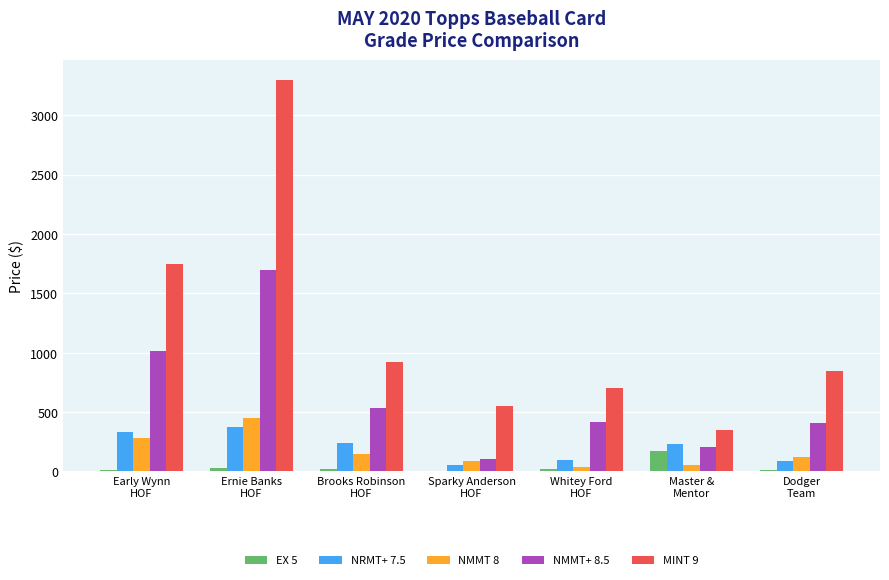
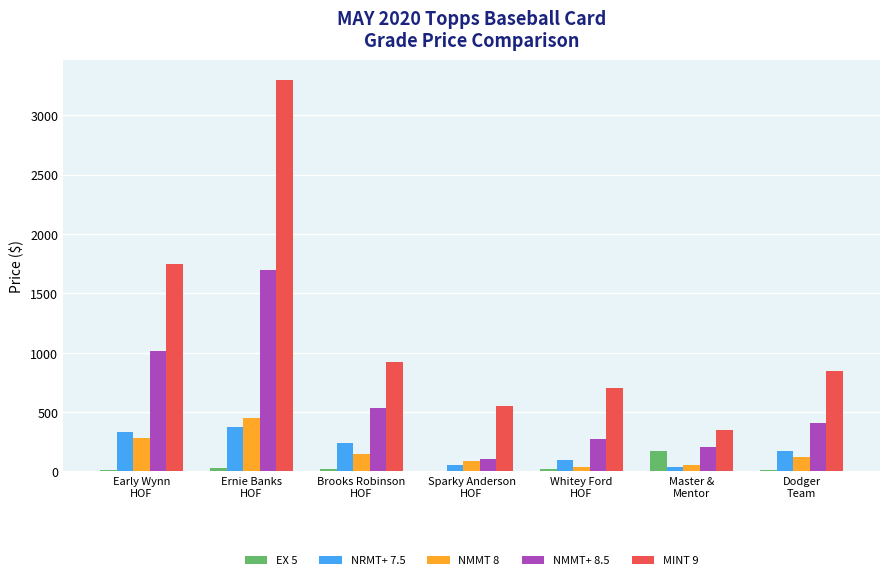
  {
    "EX 5": {
      "Ernie Banks HOF": 30,
      "Whitey Ford HOF": 30,
      "Master & Mentor": 170
    },
    "NRMT+ 7.5": {
      "Early Wynn HOF": 330,
      "Ernie Banks HOF": 380,
      "Brooks Robinson HOF": 240,
      "Sparky Anderson HOF": 60,
      "Whitey Ford HOF": 100,
-     "Master & Mentor": 230,
-     "Dodger Team": 90
+     "Master & Mentor": 40,
+     "Dodger Team": 180
    },
    "NMMT 8": {
      "Early Wynn HOF": 290,
      "Ernie Banks HOF": 450,
      "Brooks Robinson HOF": 150,
      "Sparky Anderson HOF": 90,
      "Whitey Ford HOF": 30,
      "Master & Mentor": 60,
      "Dodger Team": 130
    },
    "NMMT+ 8.5": {
      "Early Wynn HOF": 1020,
      "Ernie Banks HOF": 1690,
      "Brooks Robinson HOF": 540,
      "Sparky Anderson HOF": 110,
-     "Whitey Ford HOF": 420,
+     "Whitey Ford HOF": 270,
      "Master & Mentor": 200,
      "Dodger Team": 410
    },
    "MINT 9": {
      "Early Wynn HOF": 1750,
      "Ernie Banks HOF": 3300,
      "Brooks Robinson HOF": 930,
      "Sparky Anderson HOF": 550,
      "Whitey Ford HOF": 700,
      "Master & Mentor": 350,
      "Dodger Team": 850
    }
  }
